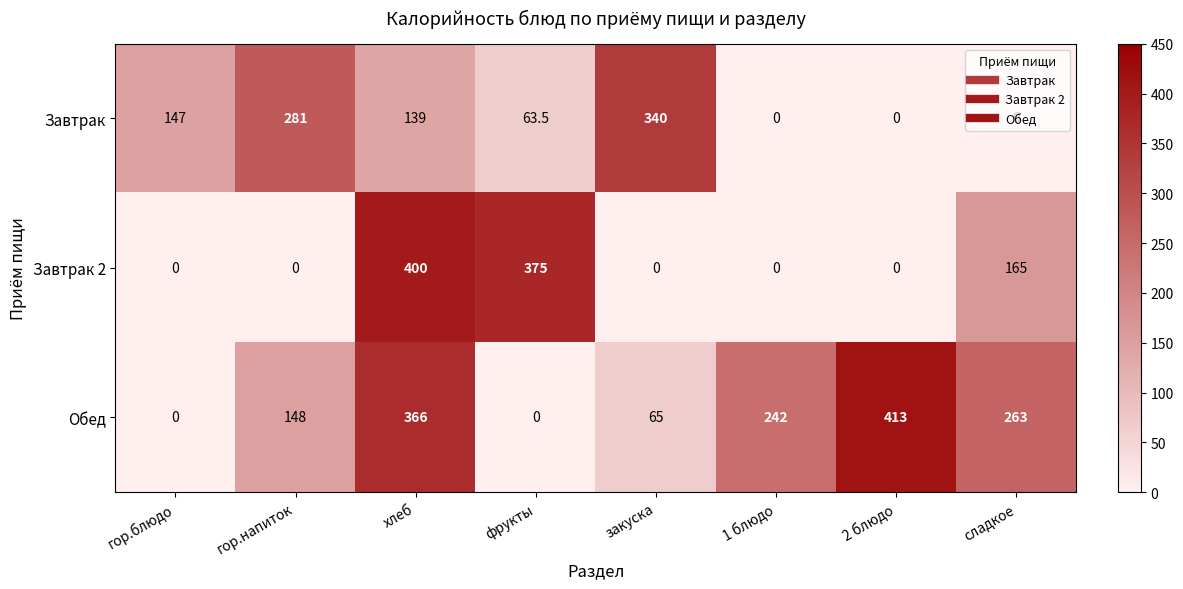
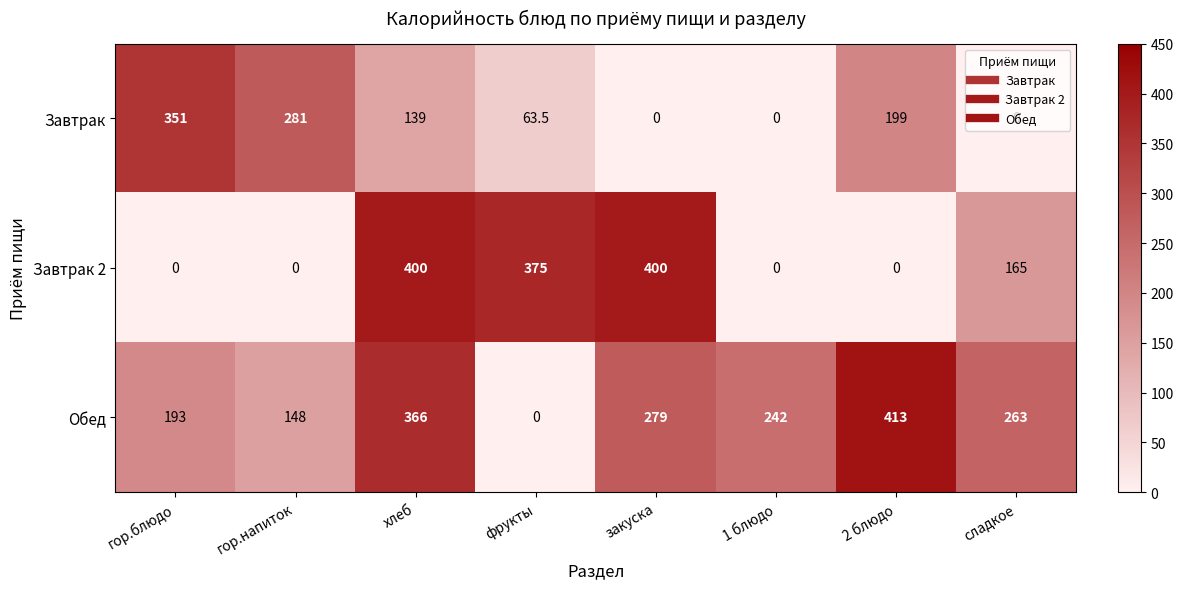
  {
    "Завтрак": {
-     "гор.блюдо": 147,
+     "гор.блюдо": 351,
      "гор.напиток": 281,
      "хлеб": 139,
      "фрукты": 63.5,
-     "закуска": 340,
+     "закуска": 0,
      "1 блюдо": 0,
-     "2 блюдо": 0
+     "2 блюдо": 199
    },
    "Завтрак 2": {
      "гор.блюдо": 0,
      "гор.напиток": 0,
      "хлеб": 400,
      "фрукты": 375,
-     "закуска": 0,
+     "закуска": 400,
      "1 блюдо": 0,
      "2 блюдо": 0,
      "сладкое": 165
    },
    "Обед": {
-     "гор.блюдо": 0,
+     "гор.блюдо": 193,
      "гор.напиток": 148,
      "хлеб": 366,
      "фрукты": 0,
-     "закуска": 65,
+     "закуска": 279,
      "1 блюдо": 242,
      "2 блюдо": 413,
      "сладкое": 263
    }
  }
